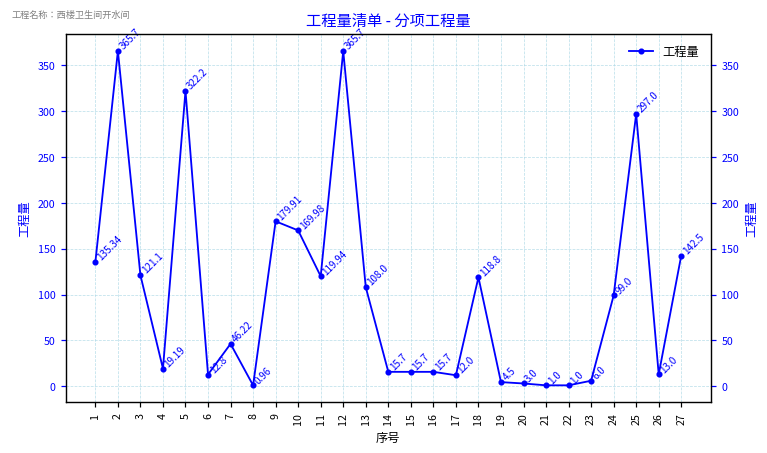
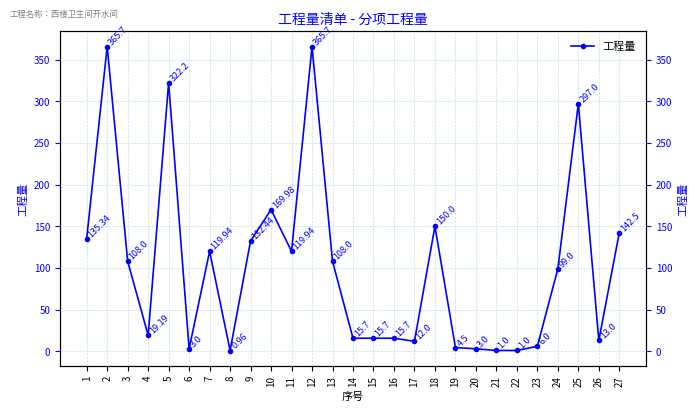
  {
    "1": 135.34,
    "2": 365.7,
-   "3": 121.1,
+   "3": 108.0,
    "4": 19.19,
    "5": 322.2,
-   "6": 12.8,
-   "7": 46.22,
+   "6": 3.0,
+   "7": 119.94,
    "8": 0.96,
-   "9": 179.91,
+   "9": 132.44,
    "10": 169.98,
    "11": 119.94,
    "12": 365.7,
    "13": 108.0,
    "16": 15.7,
    "17": 12.0,
-   "18": 118.8,
+   "18": 150.0,
    "19": 4.5,
    "20": 3.0,
    "21": 1.0,
    "22": 1.0,
    "23": 6.0,
    "24": 99.0,
    "25": 297.0,
    "26": 13.0,
    "27": 142.5
  }
